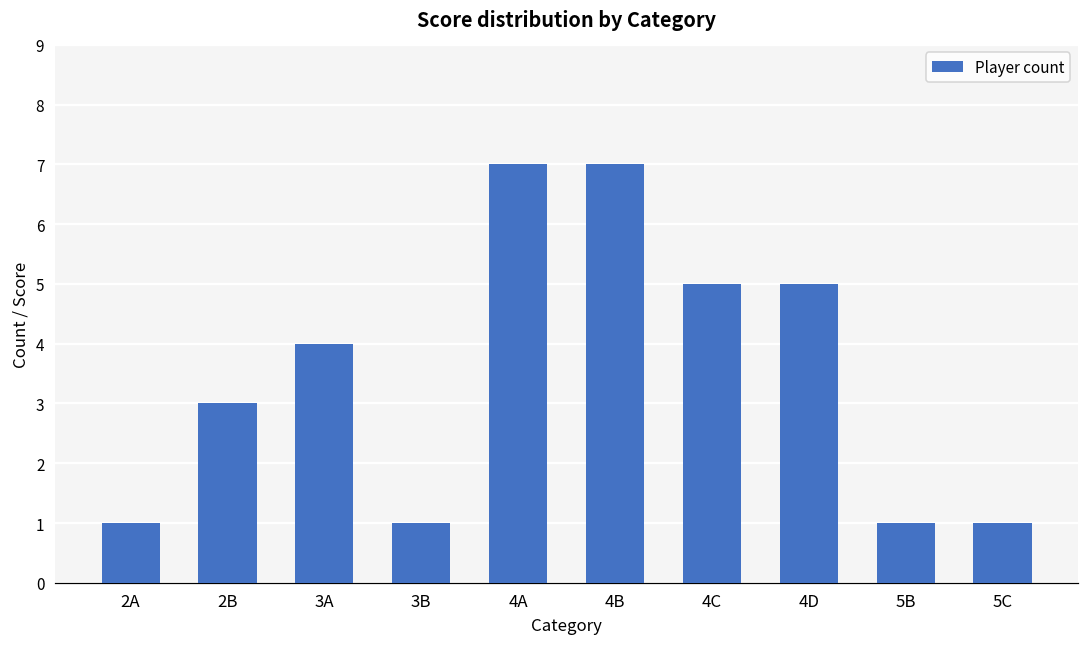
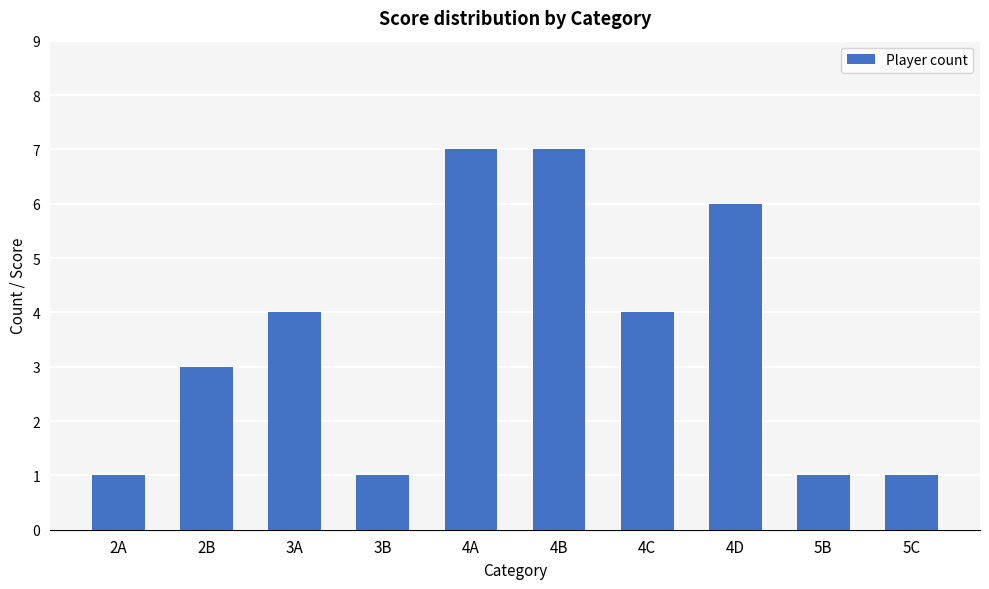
  {
    "2A": 1,
    "2B": 3,
    "3A": 4,
    "3B": 1,
    "4A": 7,
    "4B": 7,
-   "4C": 5,
-   "4D": 5,
+   "4C": 4,
+   "4D": 6,
    "5B": 1,
    "5C": 1
  }
